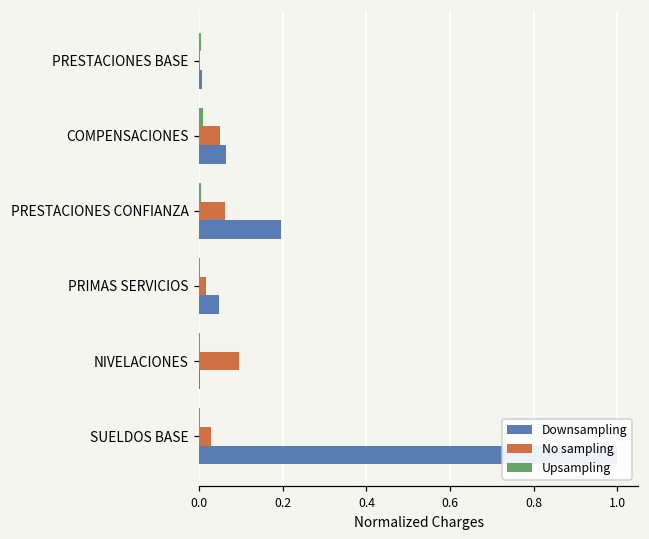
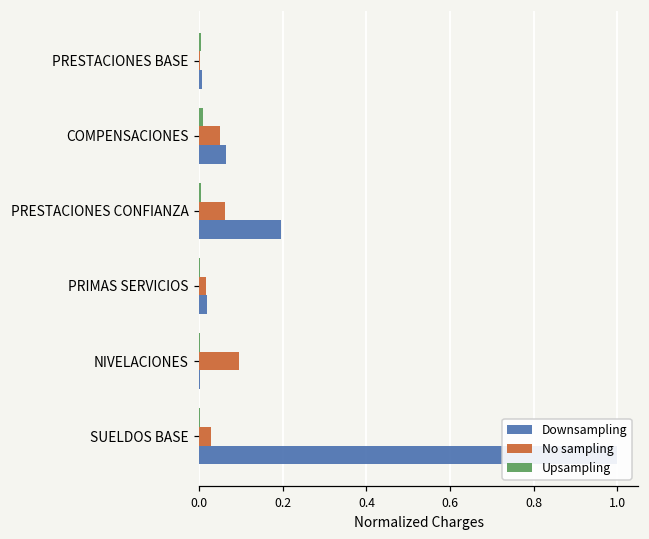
  {
    "Downsampling": {
      "COMPENSACIONES": 0.06,
      "PRESTACIONES CONFIANZA": 0.20,
-     "PRIMAS SERVICIOS": 0.05
+     "PRIMAS SERVICIOS": 0.02
    },
    "No sampling": {
      "COMPENSACIONES": 0.05,
      "PRESTACIONES CONFIANZA": 0.06,
      "PRIMAS SERVICIOS": 0.02,
      "NIVELACIONES": 0.09,
      "SUELDOS BASE": 0.03
    },
    "Upsampling": {
      "COMPENSACIONES": 0.01
    }
  }
